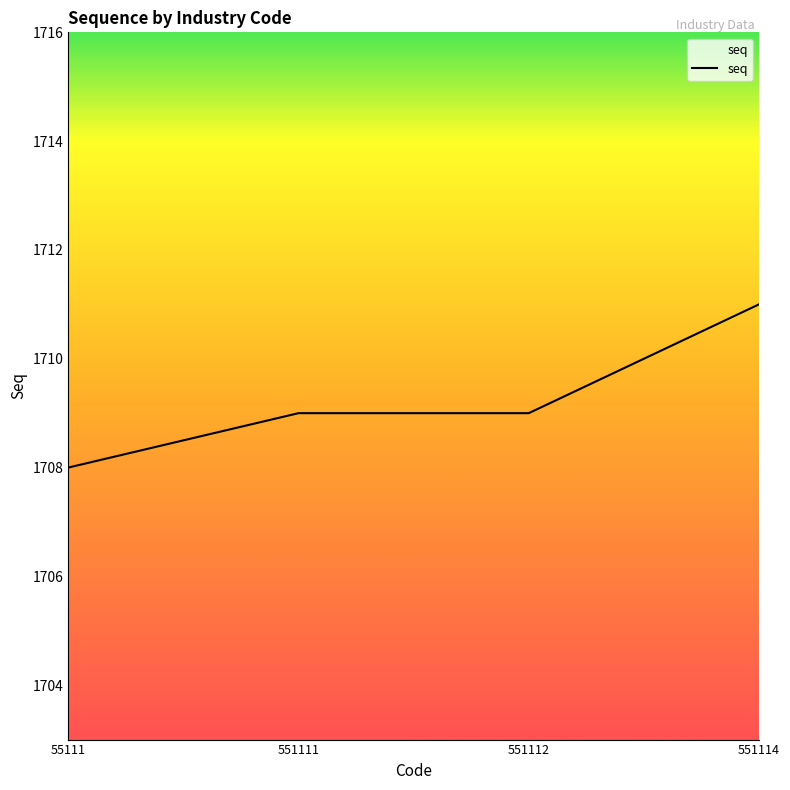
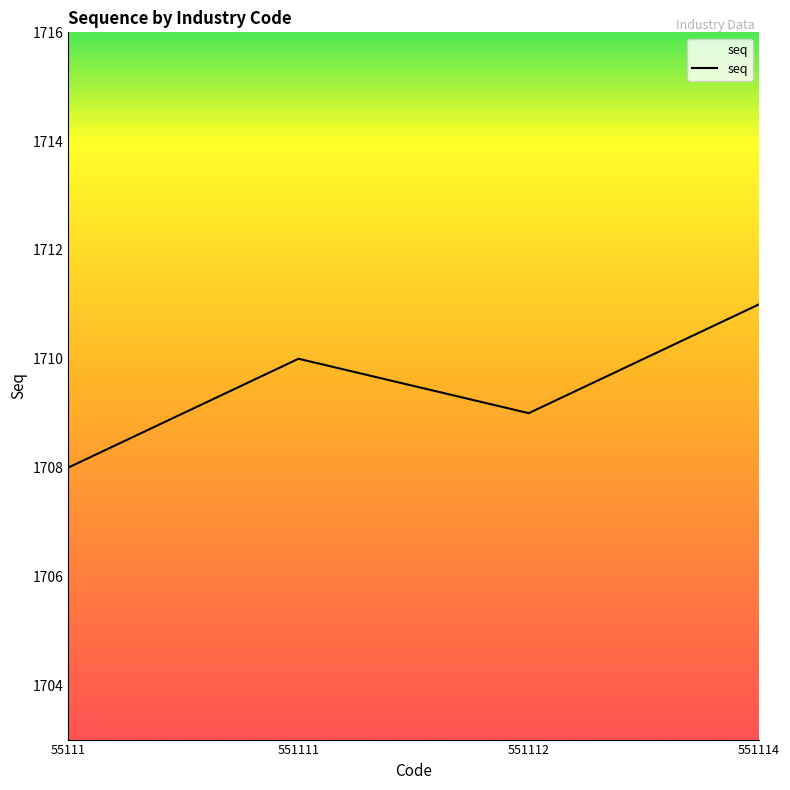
  {
    "55111": 1708,
-   "551111": 1709,
+   "551111": 1710,
    "551112": 1709,
    "551114": 1711
  }
